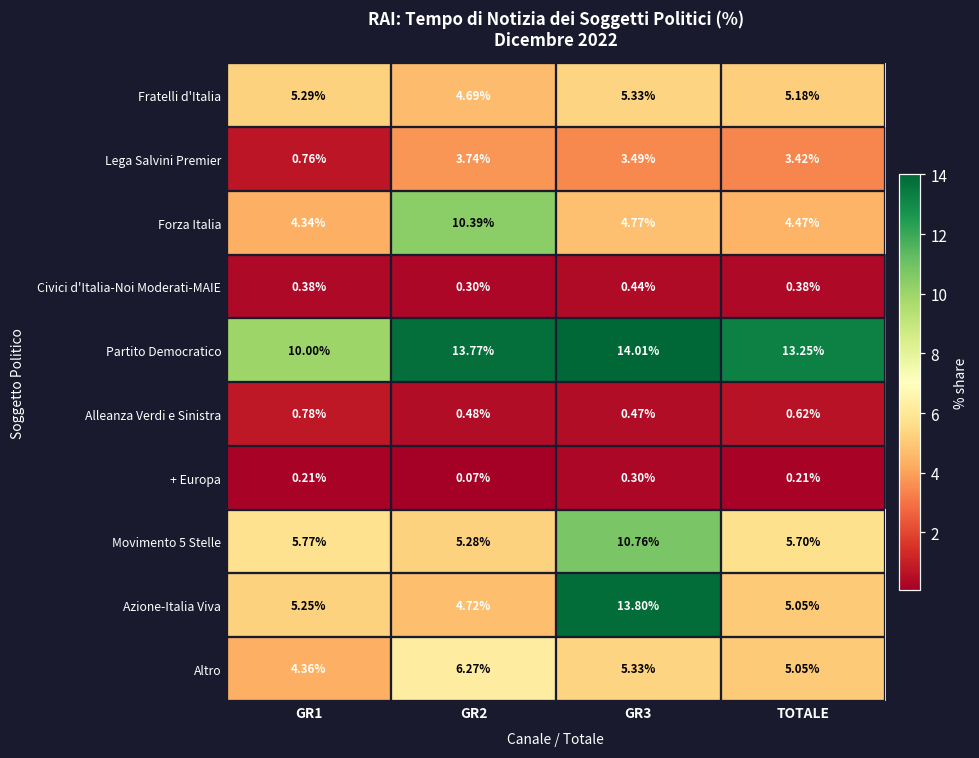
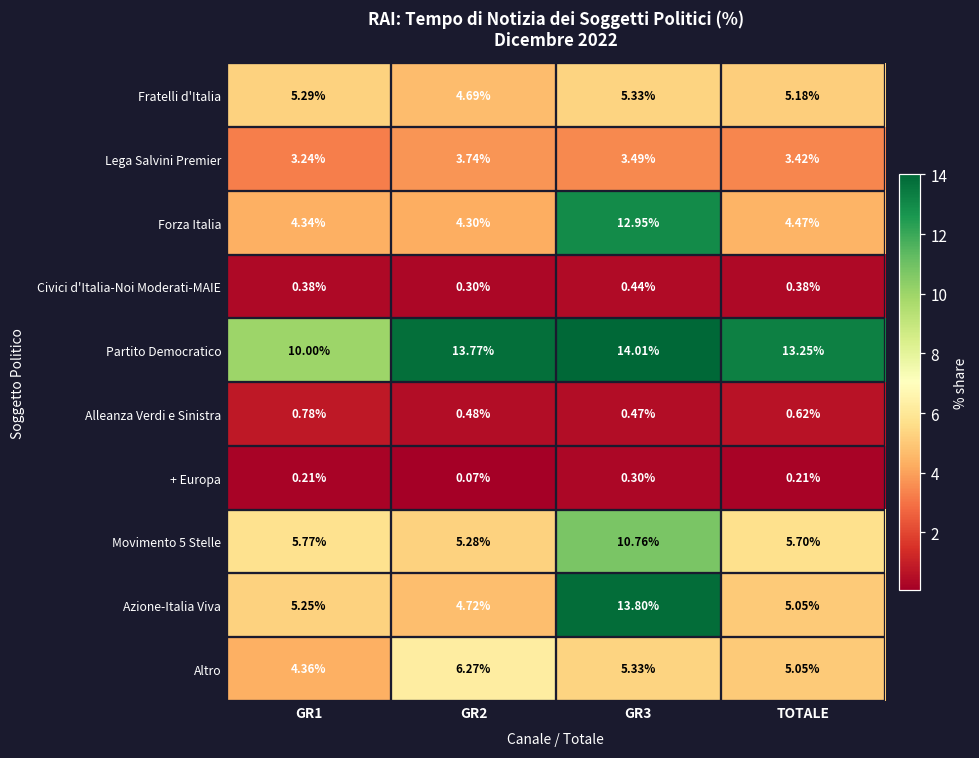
  {
    "Fratelli d'Italia": {
      "GR1": "5.29%",
      "GR2": "4.69%",
      "GR3": "5.33%",
      "TOTALE": "5.18%"
    },
    "Lega Salvini Premier": {
-     "GR1": "0.76%",
+     "GR1": "3.24%",
      "GR2": "3.74%",
      "GR3": "3.49%",
      "TOTALE": "3.42%"
    },
    "Forza Italia": {
      "GR1": "4.34%",
-     "GR2": "10.39%",
-     "GR3": "4.77%",
+     "GR2": "4.30%",
+     "GR3": "12.95%",
      "TOTALE": "4.47%"
    },
    "Civici d'Italia-Noi Moderati-MAIE": {
      "GR1": "0.38%",
      "GR2": "0.30%",
      "GR3": "0.44%",
      "TOTALE": "0.38%"
    },
    "Partito Democratico": {
      "GR1": "10.00%",
      "GR2": "13.77%",
      "GR3": "14.01%",
      "TOTALE": "13.25%"
    },
    "Alleanza Verdi e Sinistra": {
      "GR1": "0.78%",
      "GR2": "0.48%",
      "GR3": "0.47%",
      "TOTALE": "0.62%"
    },
    "+ Europa": {
      "GR1": "0.21%",
      "GR2": "0.07%",
      "GR3": "0.30%",
      "TOTALE": "0.21%"
    },
    "Movimento 5 Stelle": {
      "GR1": "5.77%",
      "GR2": "5.28%",
      "GR3": "10.76%",
      "TOTALE": "5.70%"
    },
    "Azione-Italia Viva": {
      "GR1": "5.25%",
      "GR2": "4.72%",
      "GR3": "13.80%",
      "TOTALE": "5.05%"
    },
    "Altro": {
      "GR1": "4.36%",
      "GR2": "6.27%",
      "GR3": "5.33%",
      "TOTALE": "5.05%"
    }
  }
